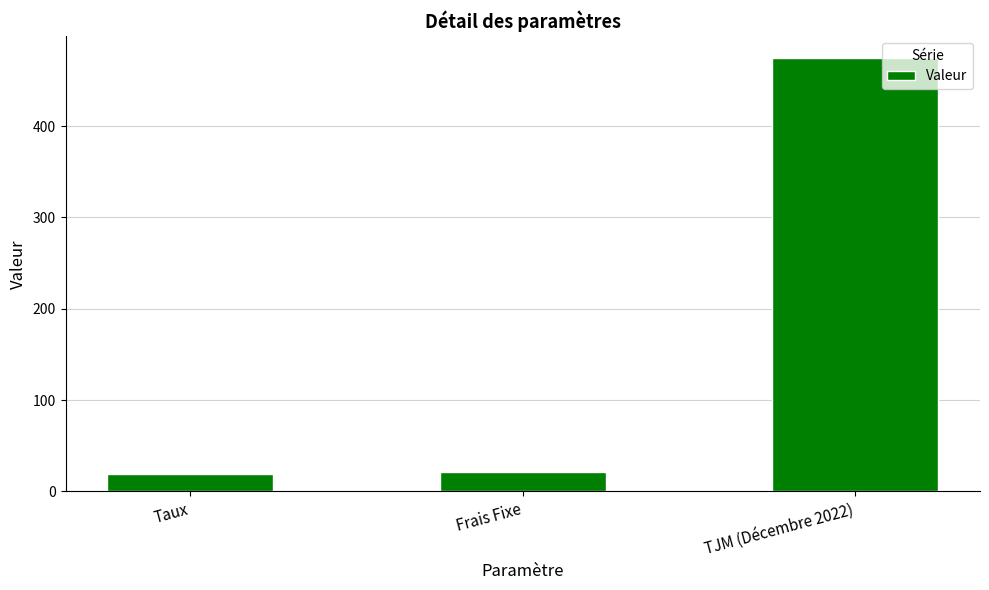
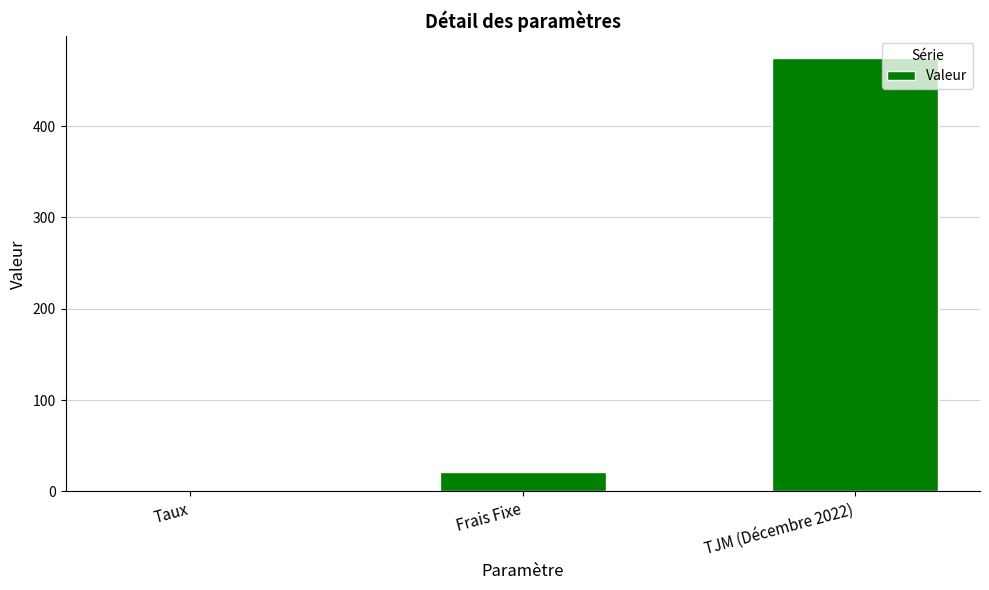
  {
-   "Taux": 20,
+   "Taux": 0,
    "Frais Fixe": 20,
    "TJM (Décembre 2022)": 480
  }
